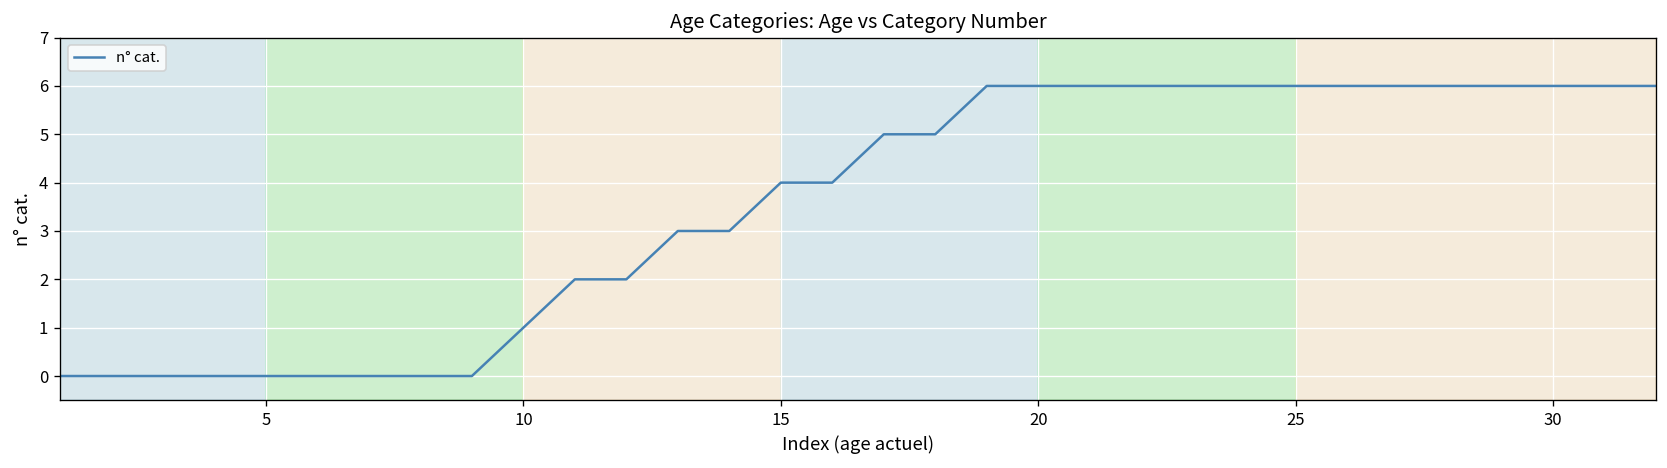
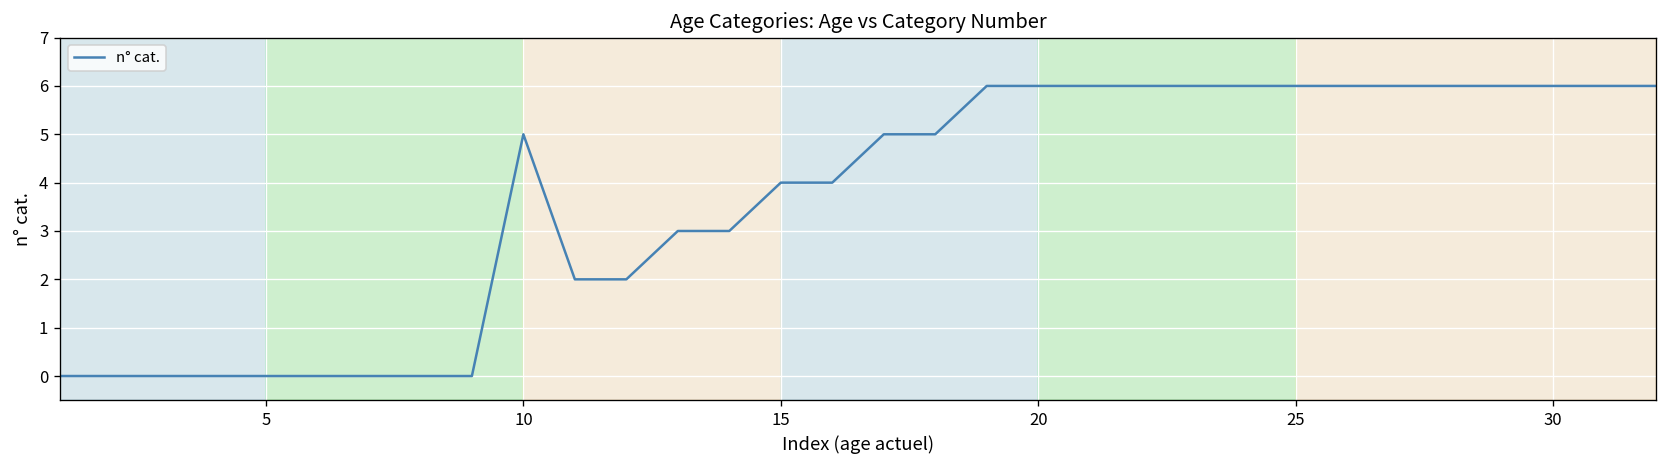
  {
    "5": 0,
-   "10": 1,
+   "10": 5,
    "15": 4,
    "20": 6,
    "25": 6,
    "30": 6
  }
